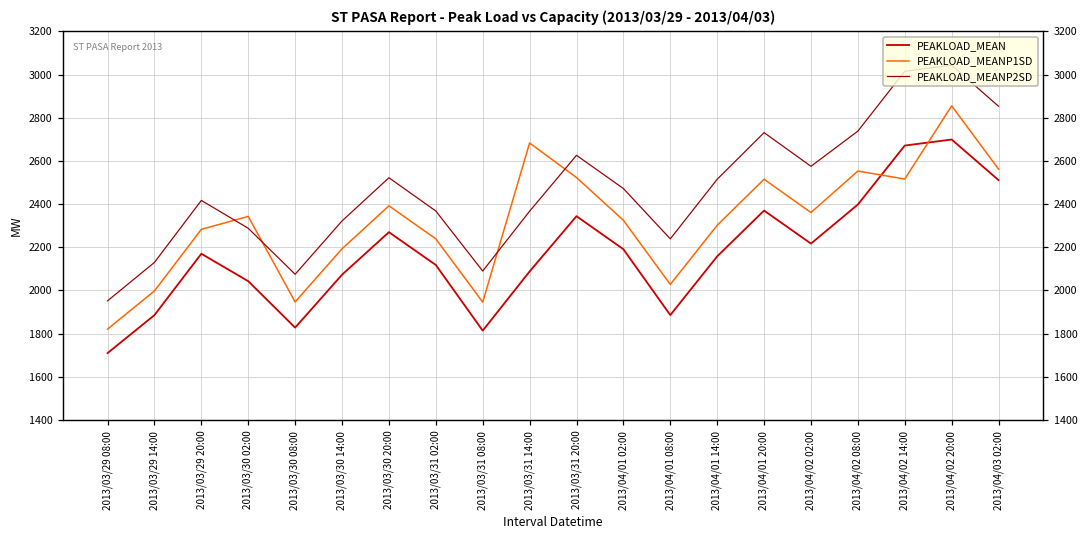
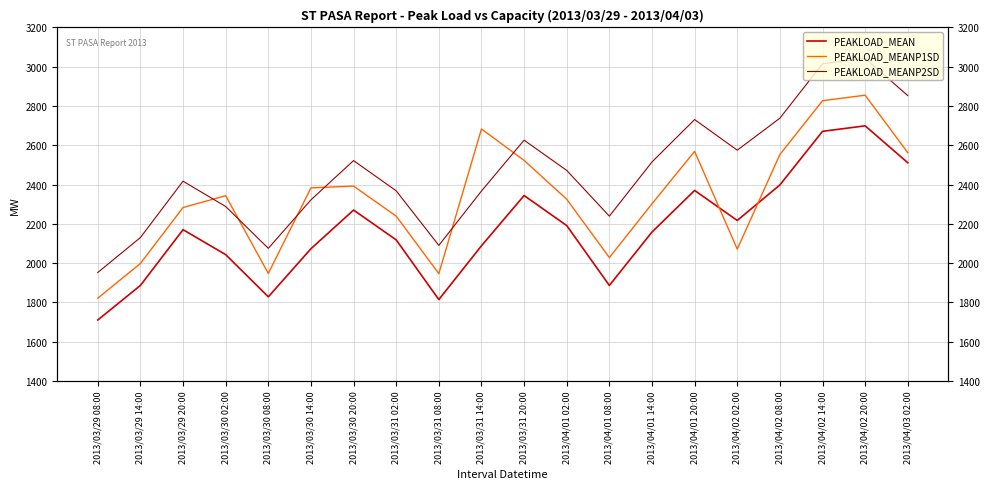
  {
    "PEAKLOAD_MEANP1SD": {
      "2013/03/29 08:00": 1820,
      "2013/03/29 14:00": 2000,
      "2013/03/29 20:00": 2280,
      "2013/03/30 02:00": 2340,
      "2013/03/30 08:00": 1950,
-     "2013/03/30 14:00": 2190,
+     "2013/03/30 14:00": 2380,
      "2013/03/30 20:00": 2390,
      "2013/03/31 02:00": 2240,
      "2013/03/31 08:00": 1950,
      "2013/03/31 14:00": 2680,
      "2013/03/31 20:00": 2520,
      "2013/04/01 02:00": 2330,
      "2013/04/01 08:00": 2030,
      "2013/04/01 14:00": 2300,
-     "2013/04/01 20:00": 2520,
-     "2013/04/02 02:00": 2360,
+     "2013/04/01 20:00": 2570,
+     "2013/04/02 02:00": 2070,
      "2013/04/02 08:00": 2550,
-     "2013/04/02 14:00": 2520,
+     "2013/04/02 14:00": 2830,
      "2013/04/02 20:00": 2860,
      "2013/04/03 02:00": 2560
    }
  }
